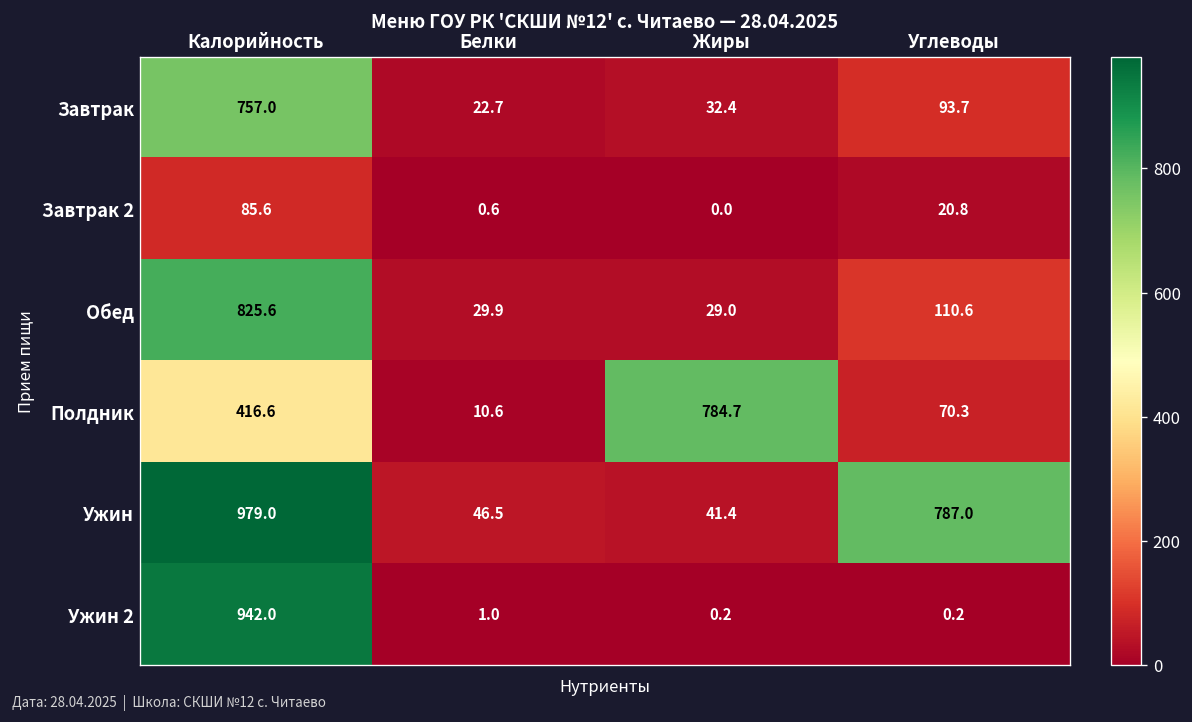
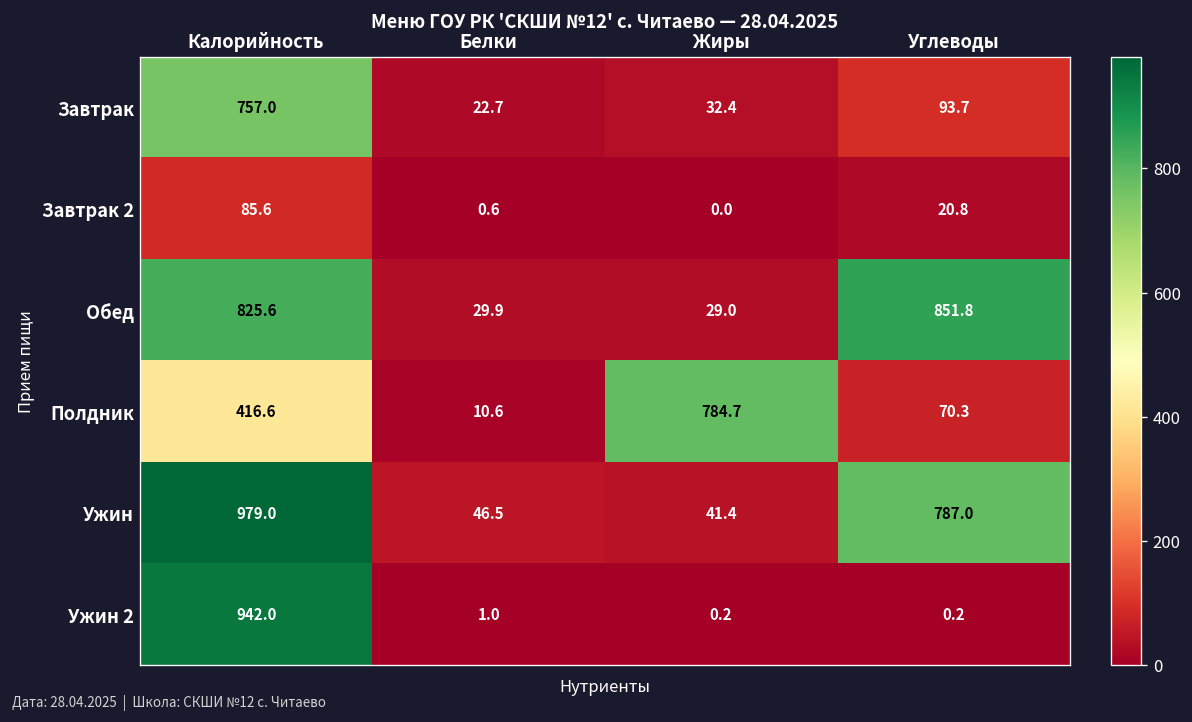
  {
    "Завтрак": {
      "Калорийность": 757.0,
      "Белки": 22.7,
      "Жиры": 32.4,
      "Углеводы": 93.7
    },
    "Завтрак 2": {
      "Калорийность": 85.6,
      "Белки": 0.6,
      "Жиры": 0.0,
      "Углеводы": 20.8
    },
    "Обед": {
      "Калорийность": 825.6,
      "Белки": 29.9,
      "Жиры": 29.0,
-     "Углеводы": 110.6
+     "Углеводы": 851.8
    },
    "Полдник": {
      "Калорийность": 416.6,
      "Белки": 10.6,
      "Жиры": 784.7,
      "Углеводы": 70.3
    },
    "Ужин": {
      "Калорийность": 979.0,
      "Белки": 46.5,
      "Жиры": 41.4,
      "Углеводы": 787.0
    },
    "Ужин 2": {
      "Калорийность": 942.0,
      "Белки": 1.0,
      "Жиры": 0.2,
      "Углеводы": 0.2
    }
  }
